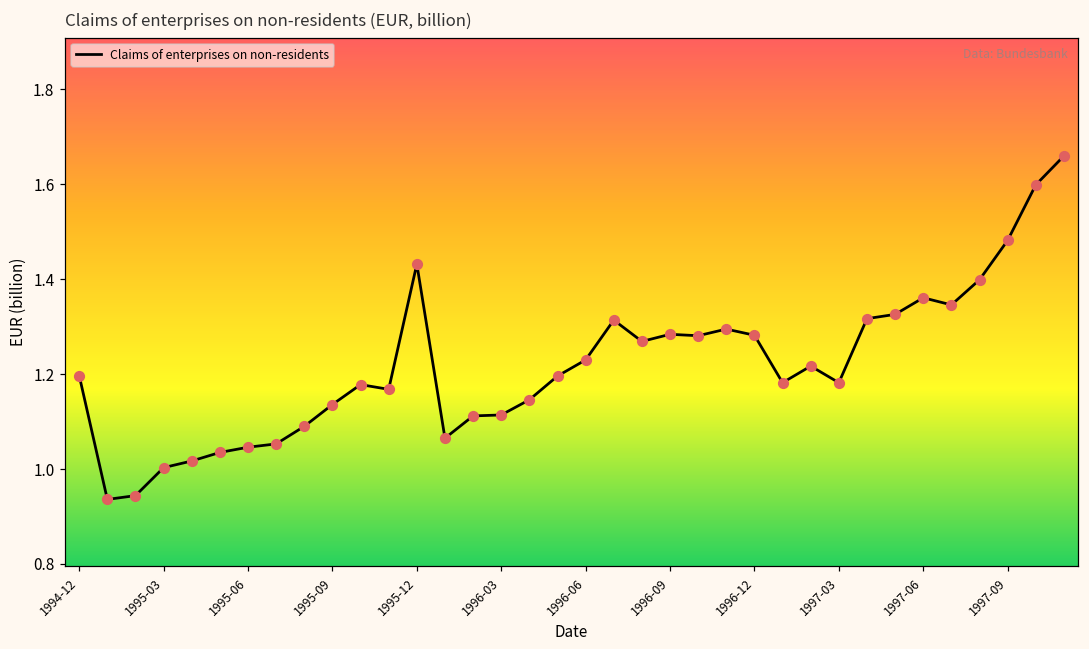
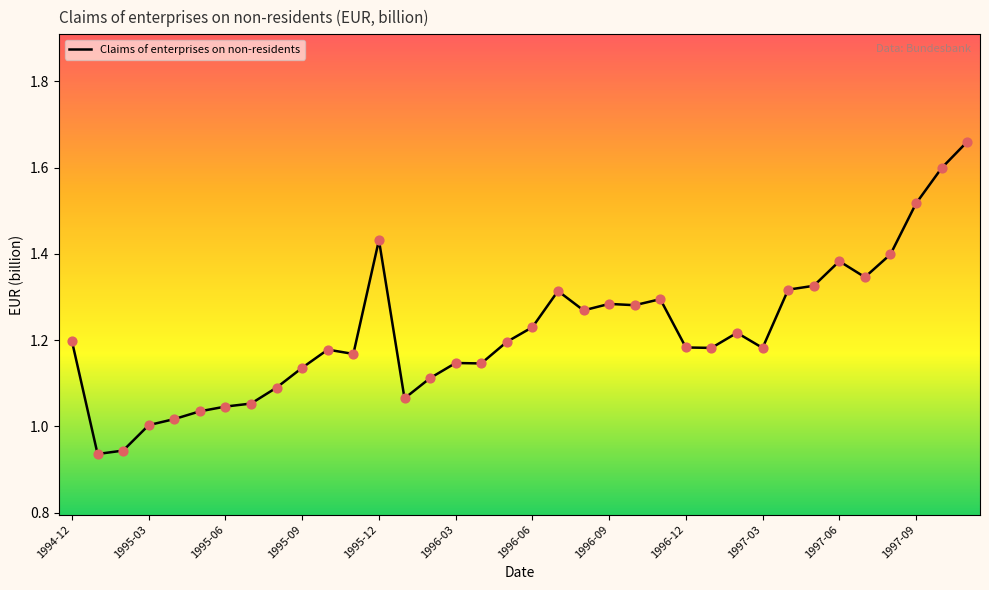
  {
    "1994-12": 1.20,
    "1995-03": 1.00,
    "1995-06": 1.05,
    "1995-09": 1.14,
    "1995-12": 1.43,
-   "1996-03": 1.11,
+   "1996-03": 1.15,
    "1996-06": 1.23,
    "1996-09": 1.28,
-   "1996-12": 1.28,
+   "1996-12": 1.18,
    "1997-03": 1.18,
-   "1997-06": 1.36,
-   "1997-09": 1.48
+   "1997-06": 1.38,
+   "1997-09": 1.52
  }
